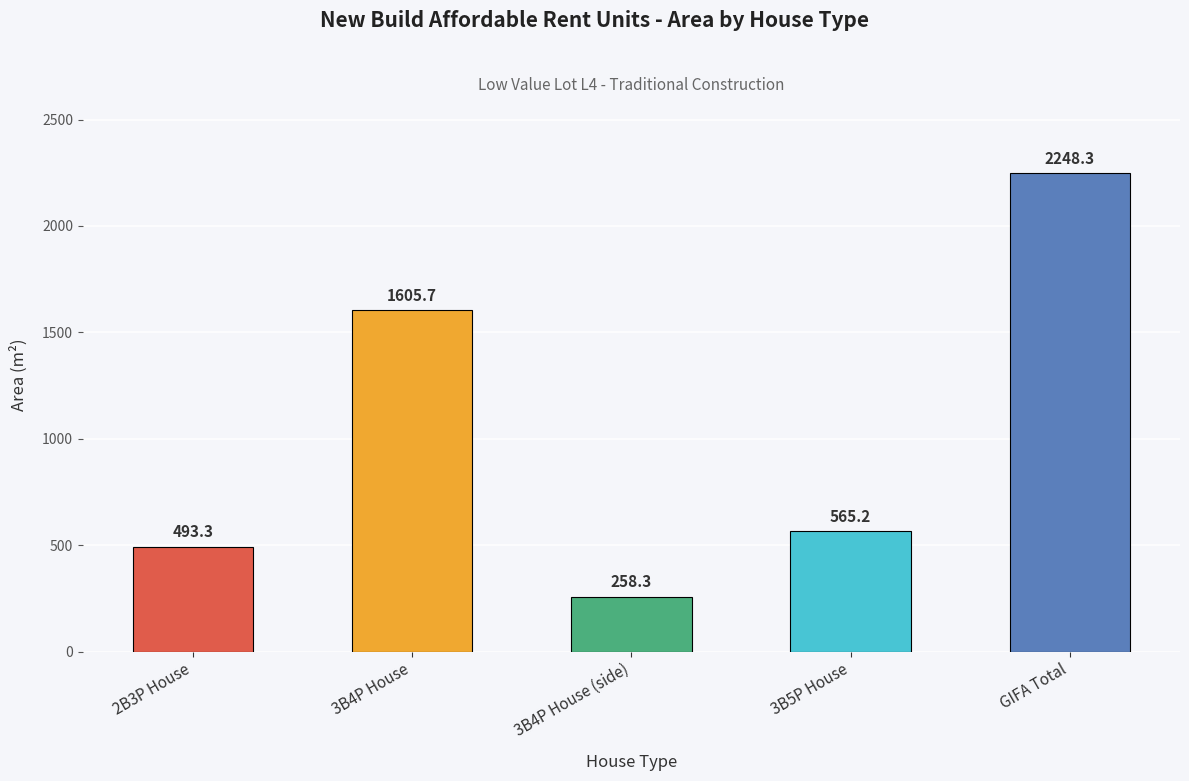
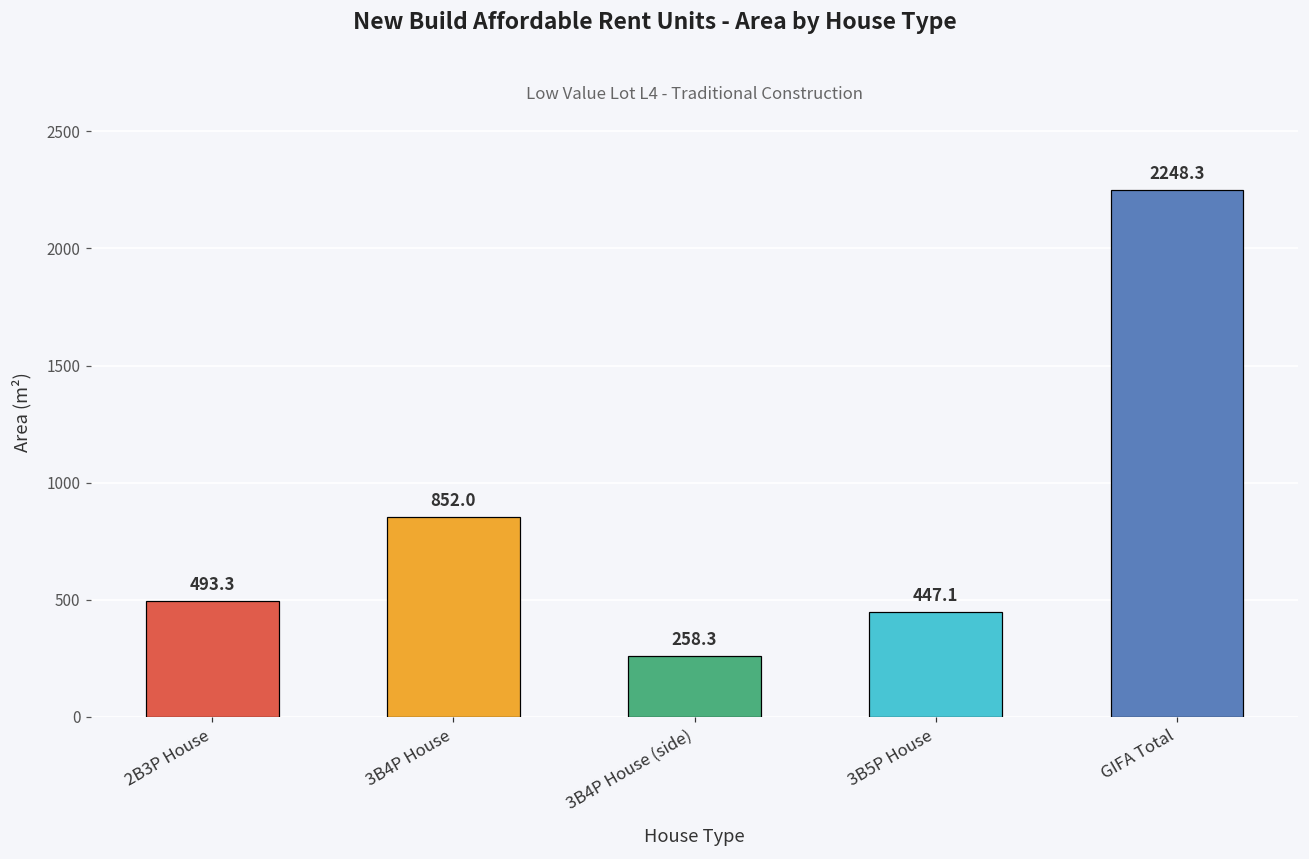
  {
    "2B3P House": 493.3,
-   "3B4P House": 1605.7,
+   "3B4P House": 852.0,
    "3B4P House (side)": 258.3,
-   "3B5P House": 565.2,
+   "3B5P House": 447.1,
    "GIFA Total": 2248.3
  }
